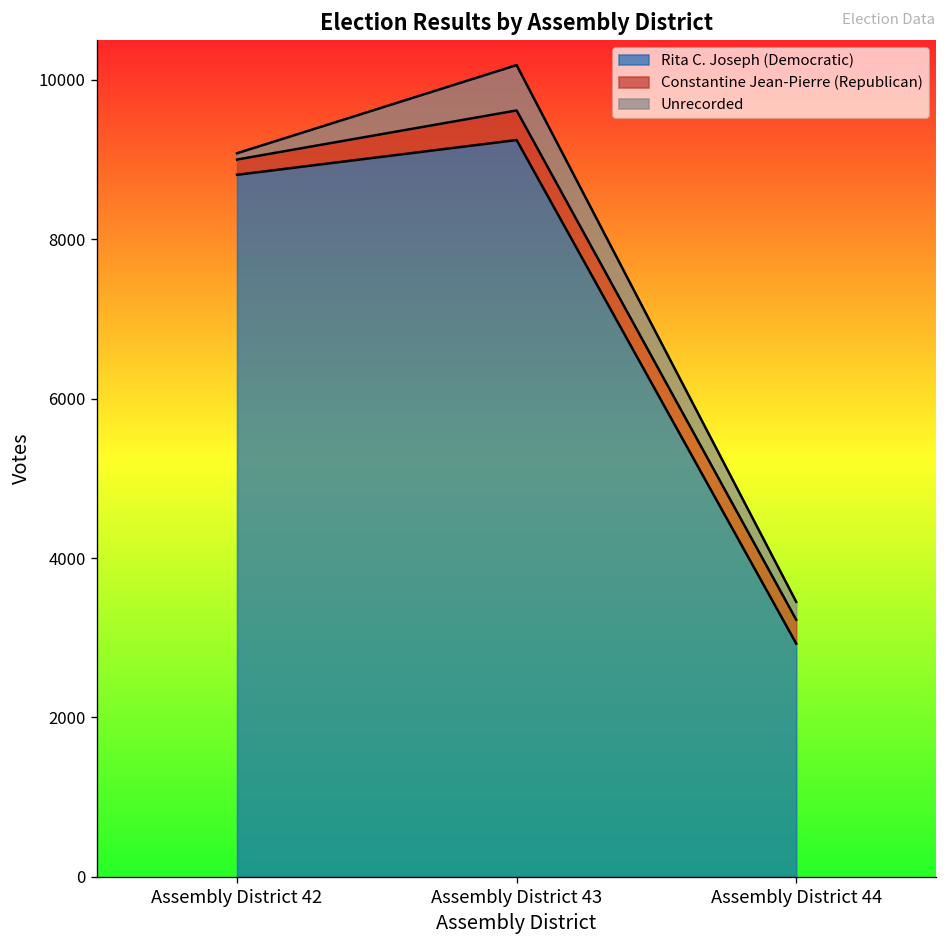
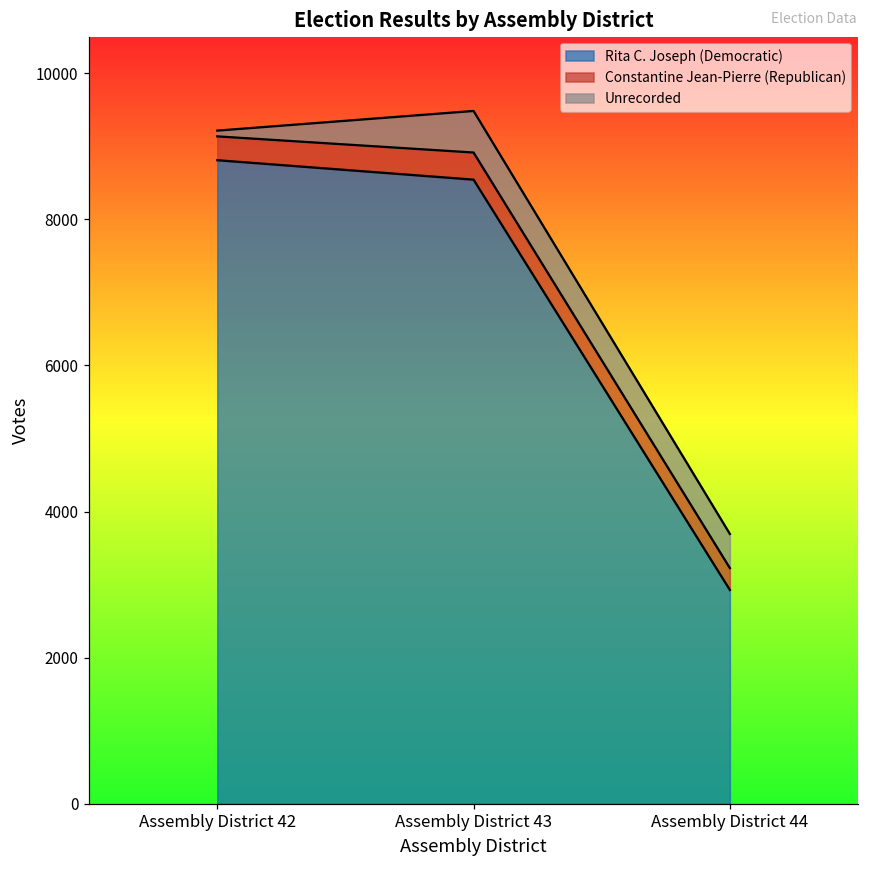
  {
    "Rita C. Joseph (Democratic)": {
      "Assembly District 42": 8800,
-     "Assembly District 43": 9200,
+     "Assembly District 43": 8500,
      "Assembly District 44": 2900
    },
    "Constantine Jean-Pierre (Republican)": {
-     "Assembly District 42": 200,
+     "Assembly District 42": 300,
      "Assembly District 43": 400,
      "Assembly District 44": 300
    },
    "Unrecorded": {
      "Assembly District 42": 100,
      "Assembly District 43": 600,
-     "Assembly District 44": 200
+     "Assembly District 44": 500
    }
  }
